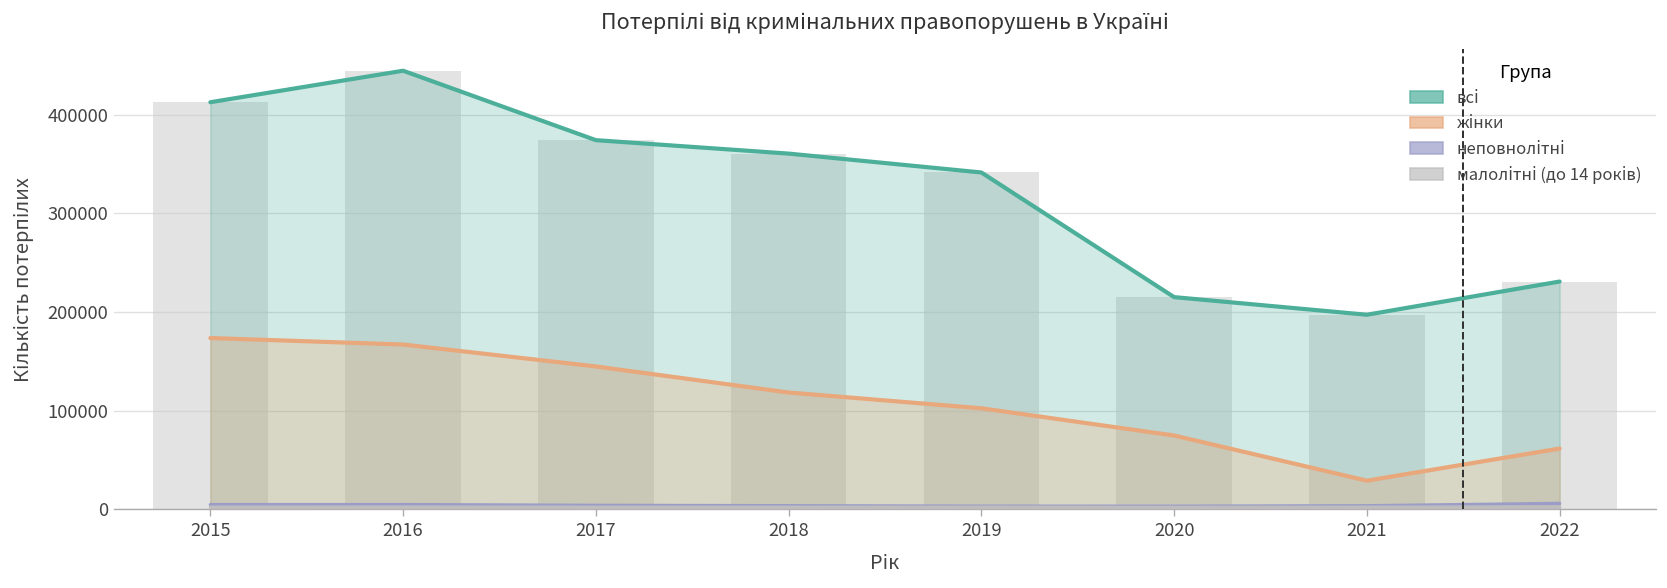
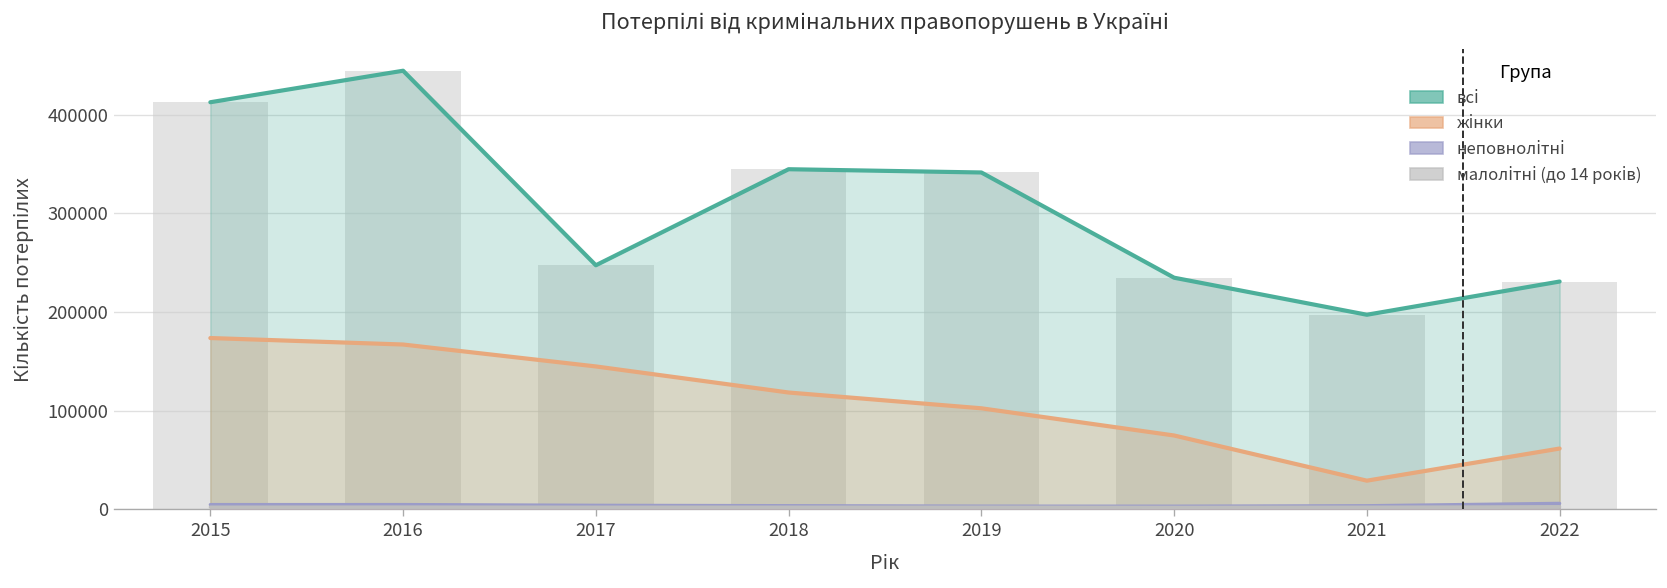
  {
    "всі": {
      "2015": 410000,
      "2016": 440000,
-     "2017": 370000,
-     "2018": 360000,
+     "2017": 250000,
+     "2018": 340000,
      "2019": 340000,
-     "2020": 220000,
+     "2020": 230000,
      "2021": 200000,
      "2022": 230000
    },
    "жінки": {
      "2015": 170000,
      "2016": 170000,
      "2017": 140000,
      "2018": 120000,
      "2019": 100000,
      "2020": 70000,
      "2021": 30000,
      "2022": 60000
    }
  }
